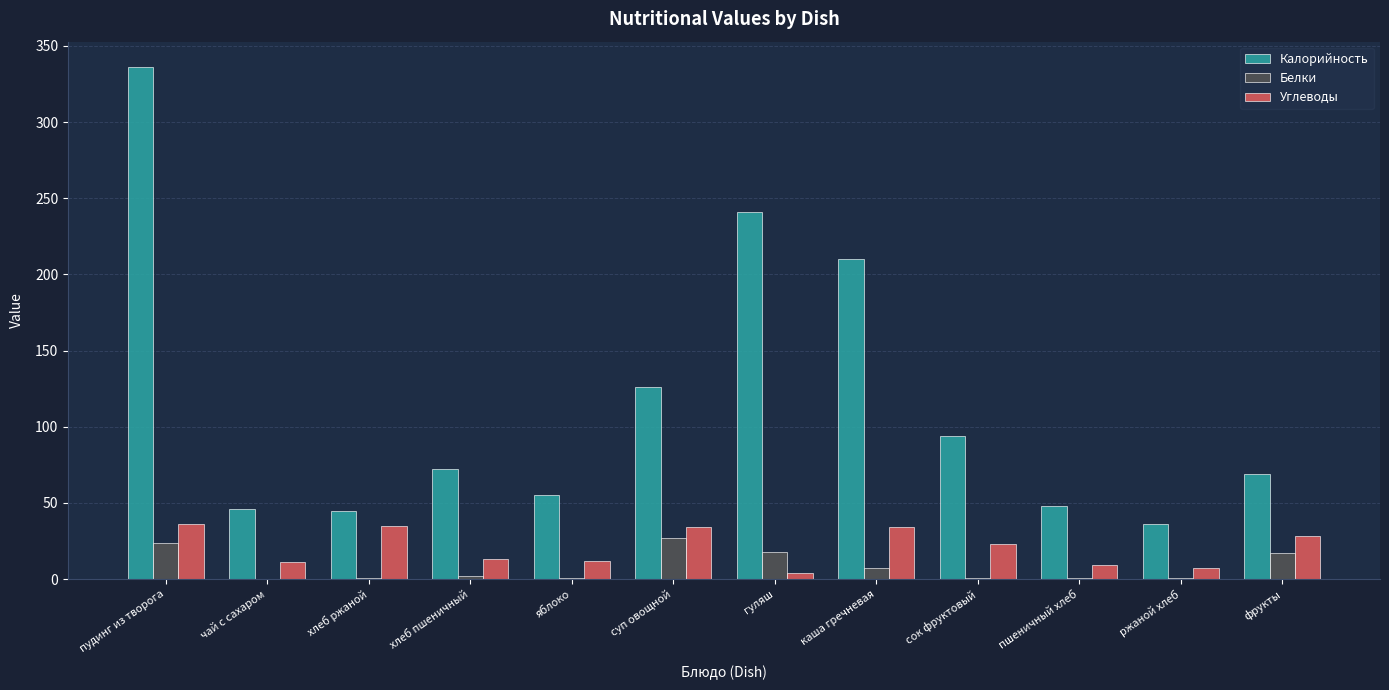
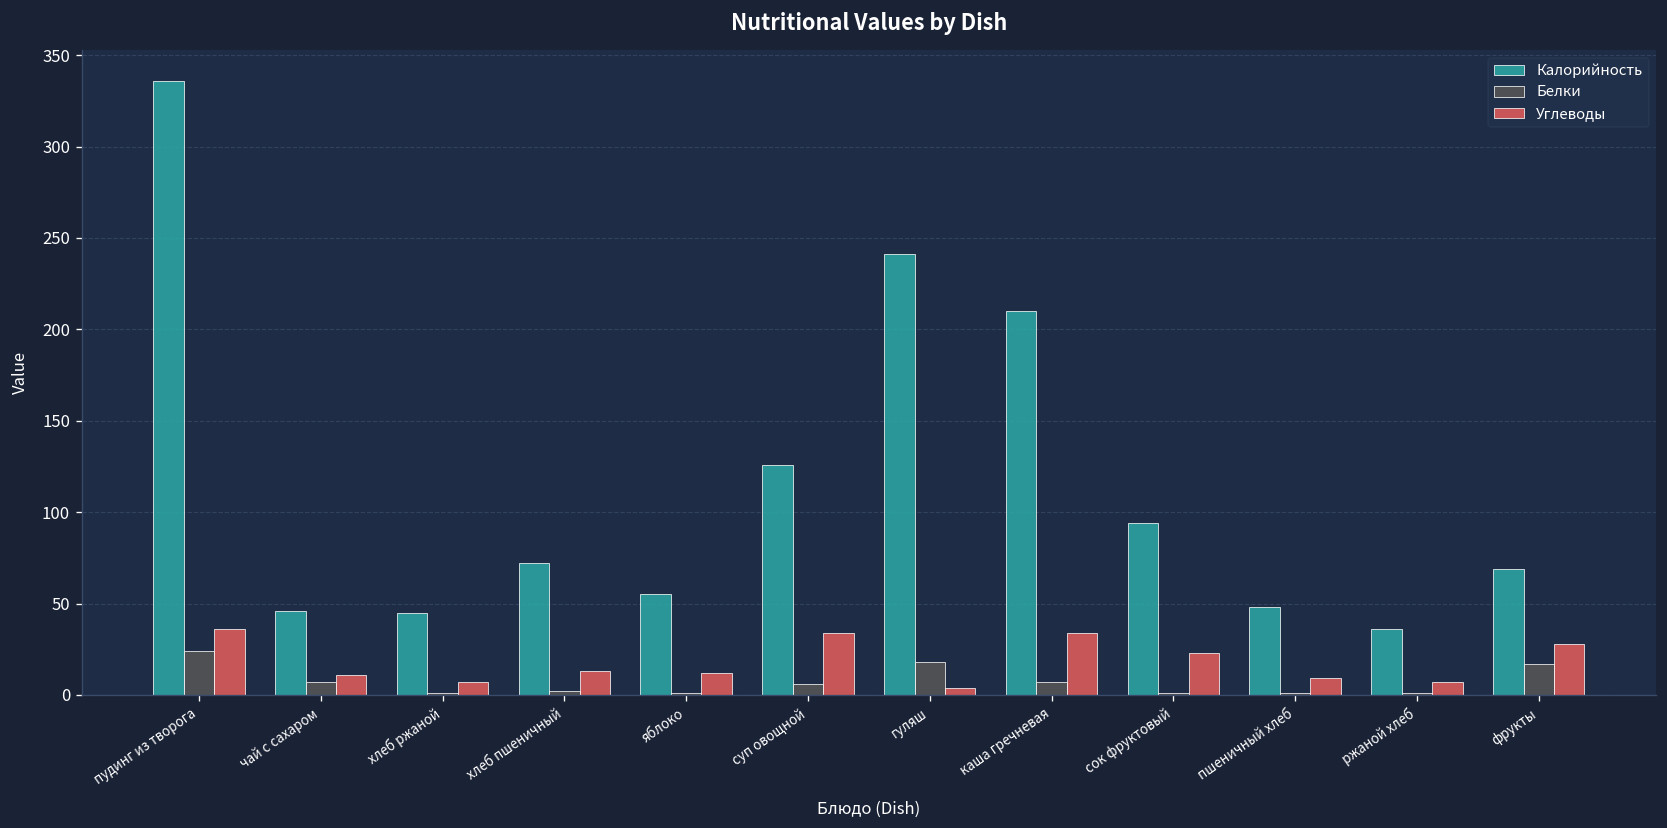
  {
    "Калорийность": {
      "пудинг из творога": 336,
      "чай с сахаром": 46,
      "хлеб ржаной": 45,
      "хлеб пшеничный": 72,
      "яблоко": 55,
      "суп овощной": 126,
      "гуляш": 241,
      "каша гречневая": 210,
      "сок фруктовый": 94,
      "пшеничный хлеб": 48,
      "ржаной хлеб": 36,
      "фрукты": 69
    },
    "Белки": {
      "пудинг из творога": 24,
-     "чай с сахаром": 0,
+     "чай с сахаром": 7,
      "хлеб пшеничный": 2,
-     "суп овощной": 27,
+     "суп овощной": 6,
      "гуляш": 18,
      "каша гречневая": 7,
      "фрукты": 17
    },
    "Углеводы": {
      "пудинг из творога": 36,
      "чай с сахаром": 11,
-     "хлеб ржаной": 35,
+     "хлеб ржаной": 7,
      "хлеб пшеничный": 13,
      "яблоко": 12,
      "суп овощной": 34,
      "гуляш": 4,
      "каша гречневая": 34,
      "сок фруктовый": 23,
      "пшеничный хлеб": 9,
      "ржаной хлеб": 7,
      "фрукты": 28
    }
  }
